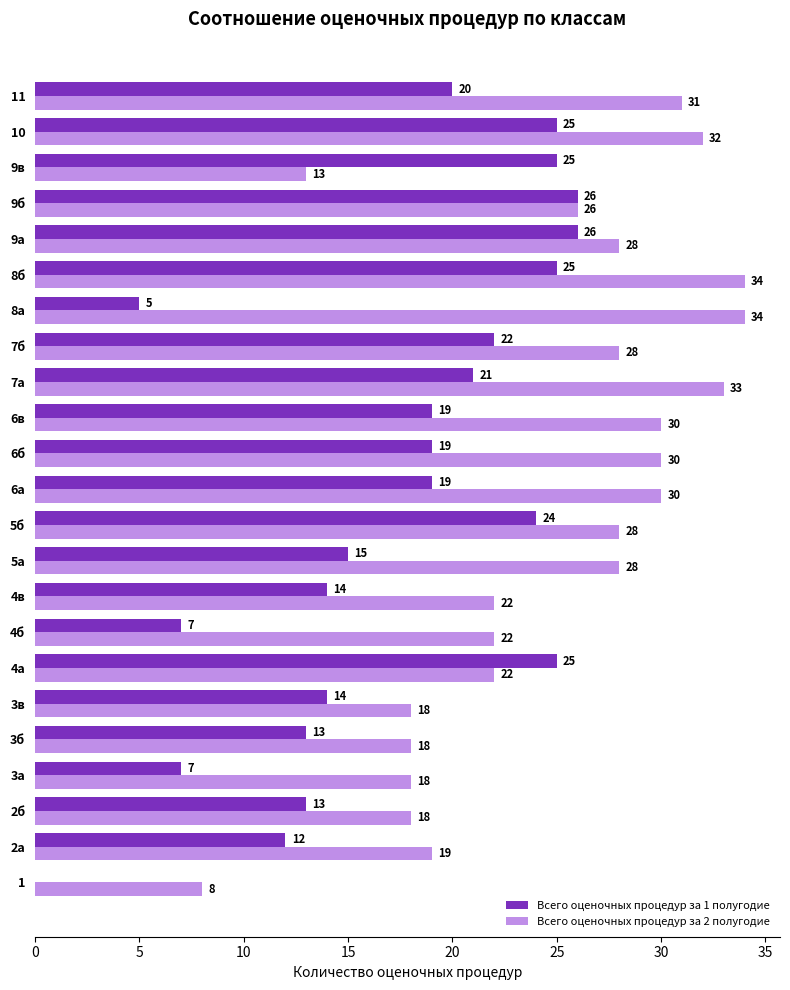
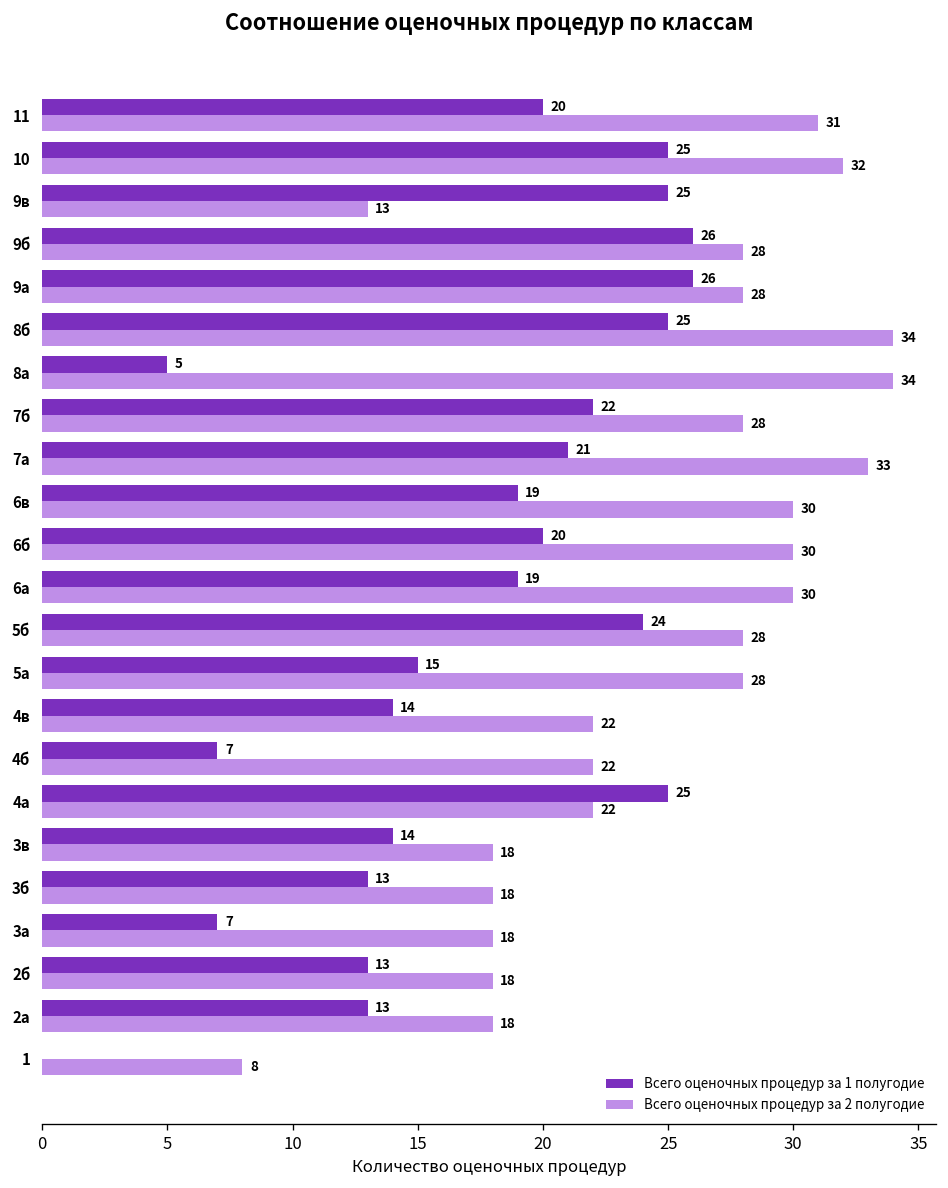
  {
    "Всего оценочных процедур за 1 полугодие": {
      "11": 20,
      "10": 25,
      "9в": 25,
      "9б": 26,
      "9а": 26,
      "8б": 25,
      "8а": 5,
      "7б": 22,
      "7а": 21,
      "6в": 19,
-     "6б": 19,
+     "6б": 20,
      "6а": 19,
      "5б": 24,
      "5а": 15,
      "4в": 14,
      "4б": 7,
      "4а": 25,
      "3в": 14,
      "3б": 13,
      "3а": 7,
      "2б": 13,
-     "2а": 12
+     "2а": 13
    },
    "Всего оценочных процедур за 2 полугодие": {
      "11": 31,
      "10": 32,
      "9в": 13,
-     "9б": 26,
+     "9б": 28,
      "9а": 28,
      "8б": 34,
      "8а": 34,
      "7б": 28,
      "7а": 33,
      "6в": 30,
      "6б": 30,
      "6а": 30,
      "5б": 28,
      "5а": 28,
      "4в": 22,
      "4б": 22,
      "4а": 22,
      "3в": 18,
      "3б": 18,
      "3а": 18,
      "2б": 18,
-     "2а": 19,
+     "2а": 18,
      "1": 8
    }
  }
